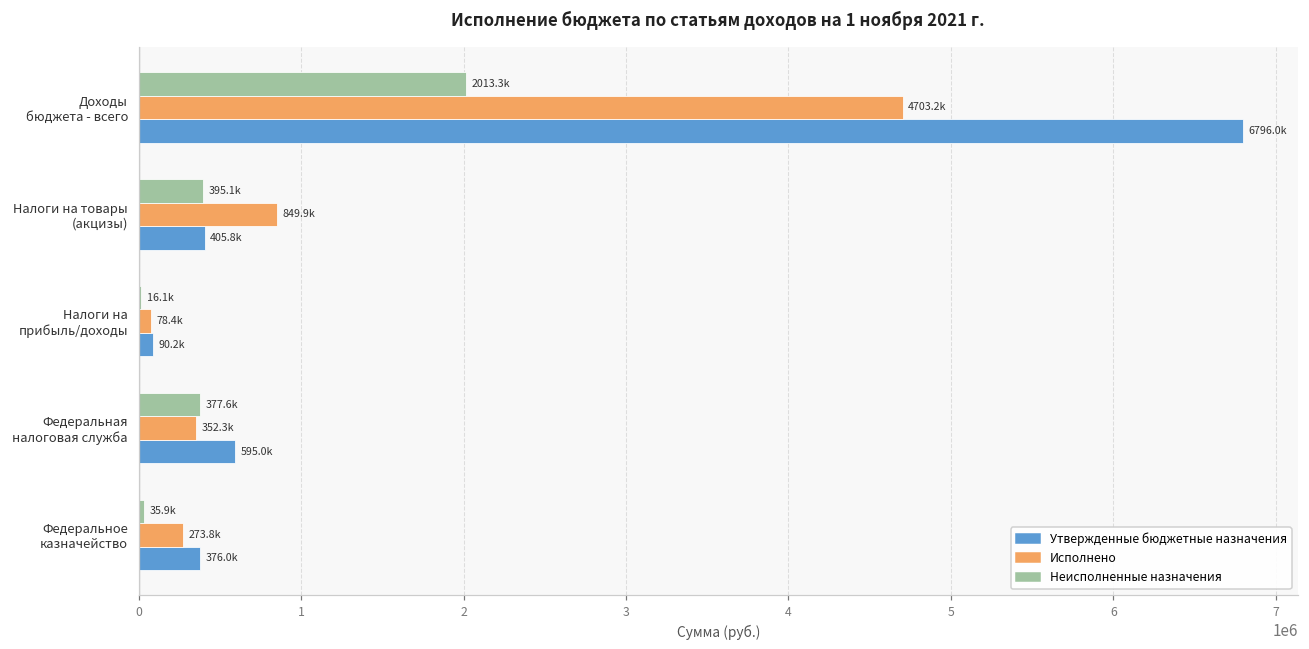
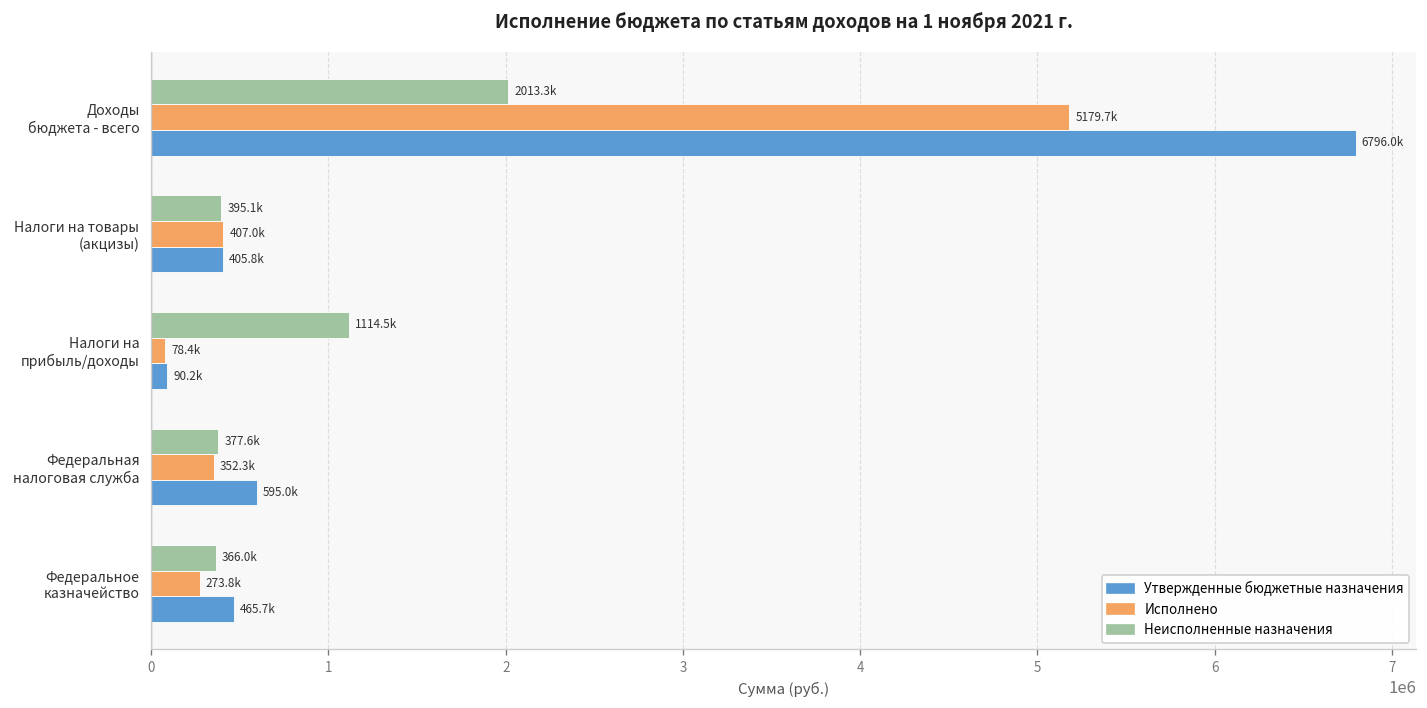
  {
    "Утвержденные бюджетные назначения": {
      "Доходы бюджета - всего": "6796.0k",
      "Налоги на товары (акцизы)": "405.8k",
      "Налоги на прибыль/доходы": "90.2k",
      "Федеральная налоговая служба": "595.0k",
-     "Федеральное казначейство": "376.0k"
+     "Федеральное казначейство": "465.7k"
    },
    "Исполнено": {
-     "Доходы бюджета - всего": "4703.2k",
-     "Налоги на товары (акцизы)": "849.9k",
+     "Доходы бюджета - всего": "5179.7k",
+     "Налоги на товары (акцизы)": "407.0k",
      "Налоги на прибыль/доходы": "78.4k",
      "Федеральная налоговая служба": "352.3k",
      "Федеральное казначейство": "273.8k"
    },
    "Неисполненные назначения": {
      "Доходы бюджета - всего": "2013.3k",
      "Налоги на товары (акцизы)": "395.1k",
-     "Налоги на прибыль/доходы": "16.1k",
+     "Налоги на прибыль/доходы": "1114.5k",
      "Федеральная налоговая служба": "377.6k",
-     "Федеральное казначейство": "35.9k"
+     "Федеральное казначейство": "366.0k"
    }
  }
